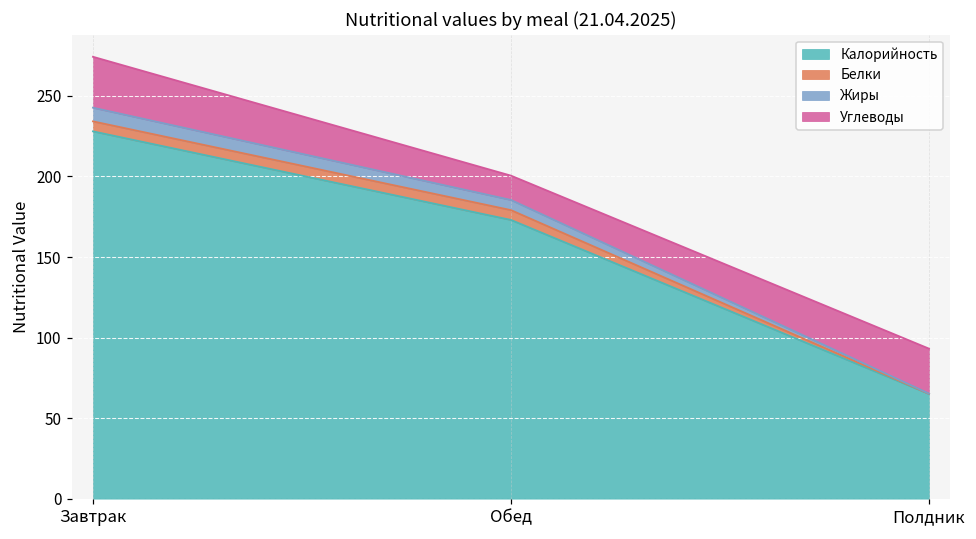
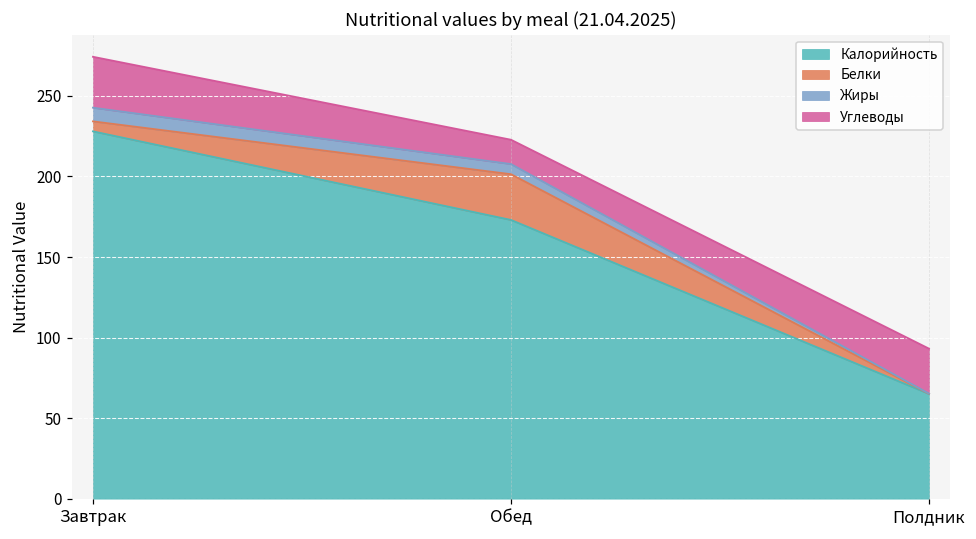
  {
    "Белки": {
      "Завтрак": 6,
-     "Обед": 6
+     "Обед": 28
    },
    "Углеводы": {
      "Завтрак": 32,
      "Обед": 15,
      "Полдник": 28
    }
  }
